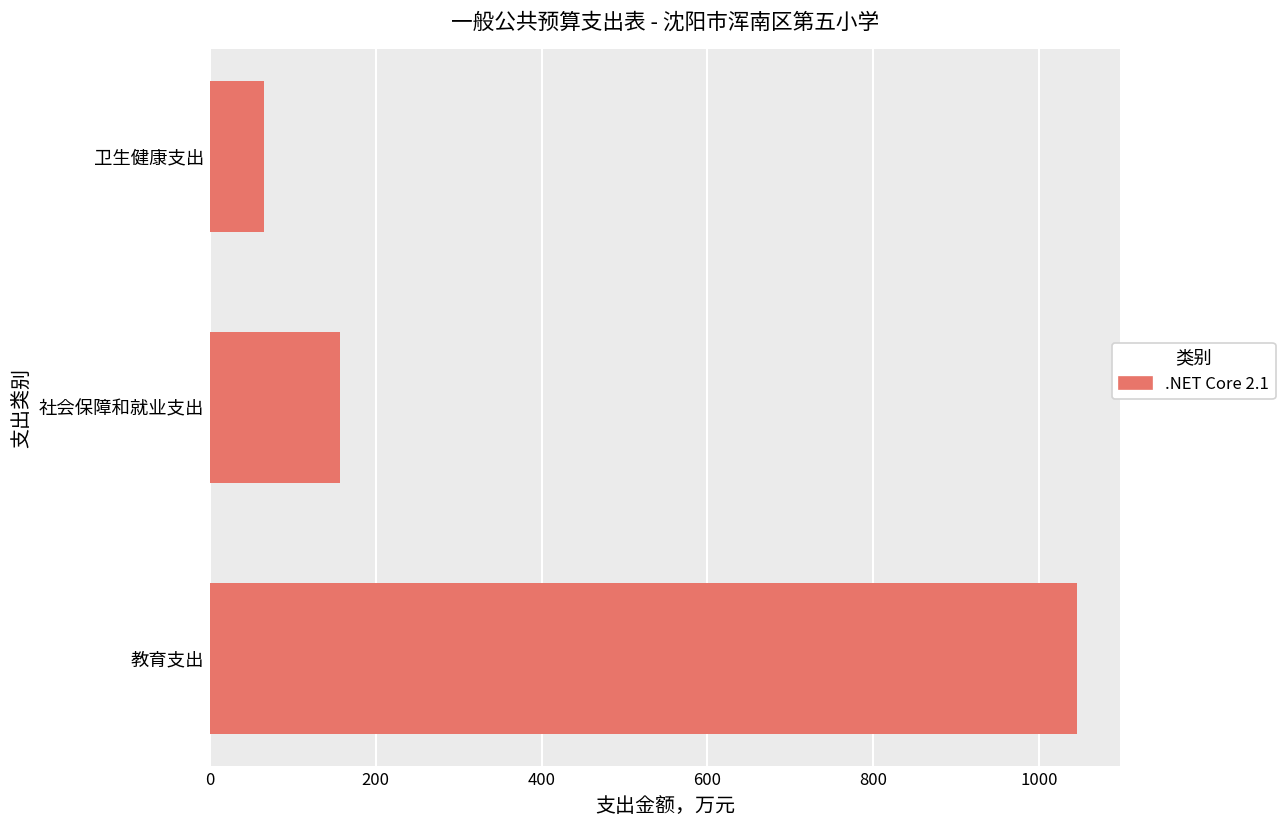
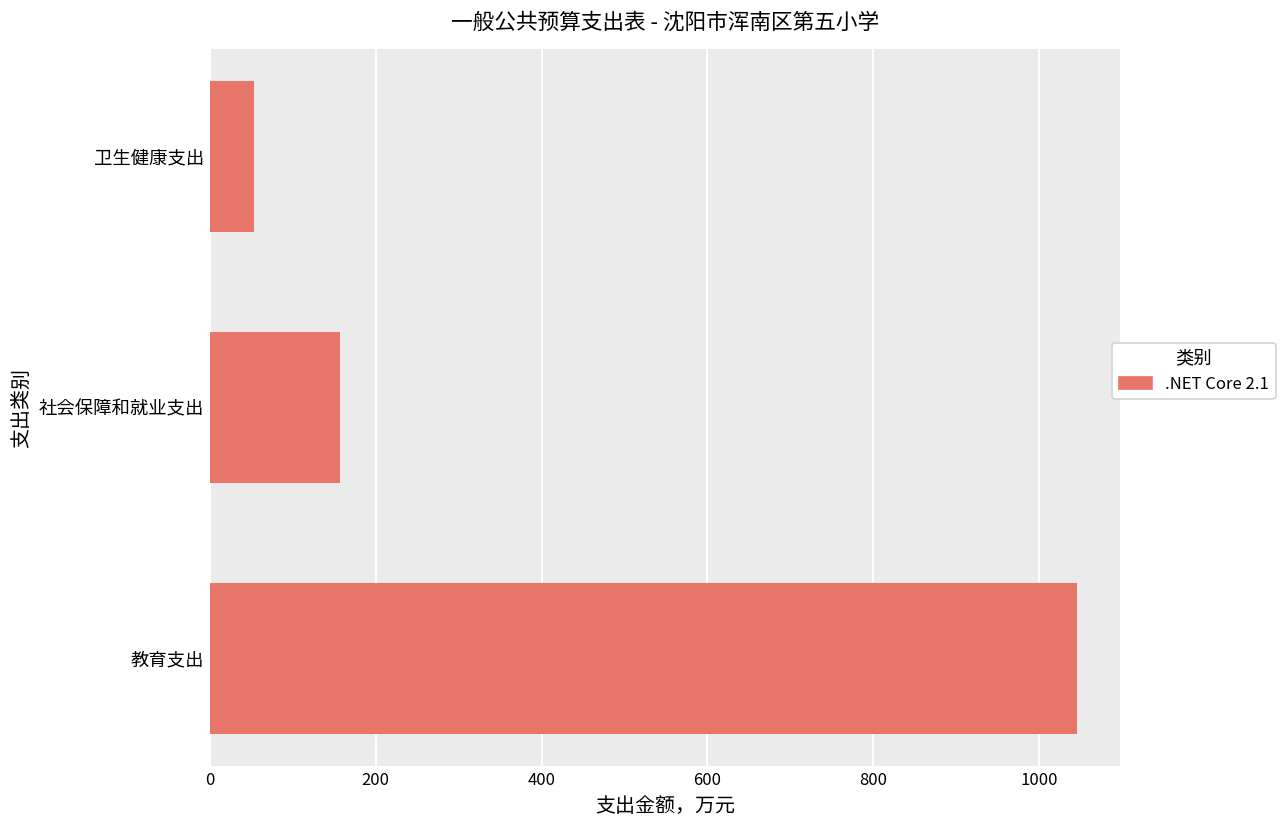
  {
-   "卫生健康支出": 70,
+   "卫生健康支出": 50,
    "社会保障和就业支出": 160,
    "教育支出": 1050
  }
